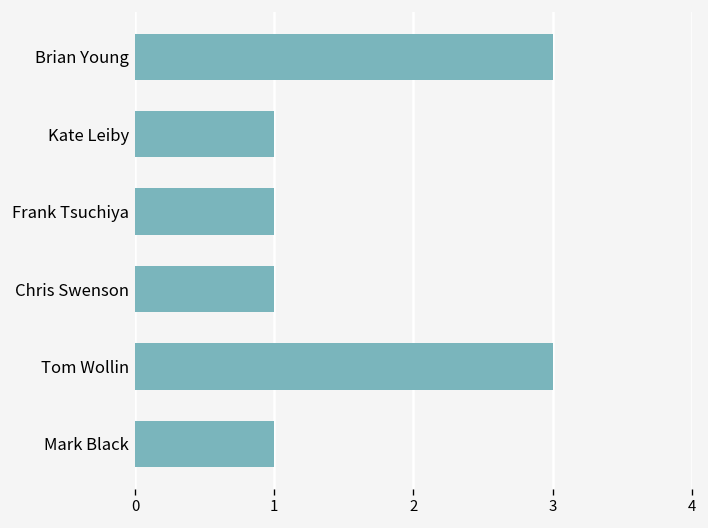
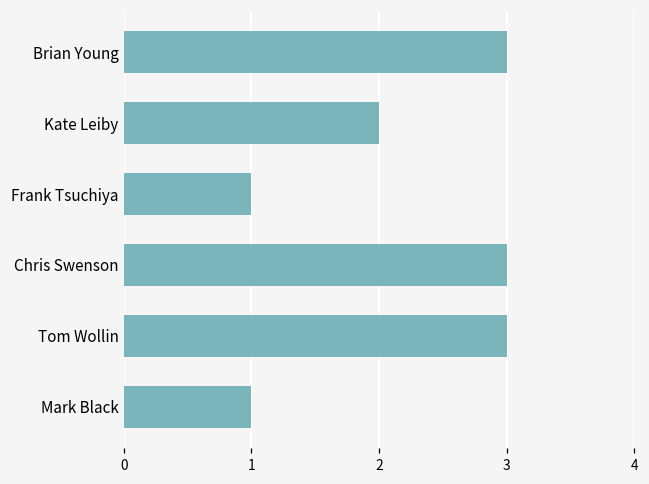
  {
    "Brian Young": 3,
-   "Kate Leiby": 1,
+   "Kate Leiby": 2,
    "Frank Tsuchiya": 1,
-   "Chris Swenson": 1,
+   "Chris Swenson": 3,
    "Tom Wollin": 3,
    "Mark Black": 1
  }
